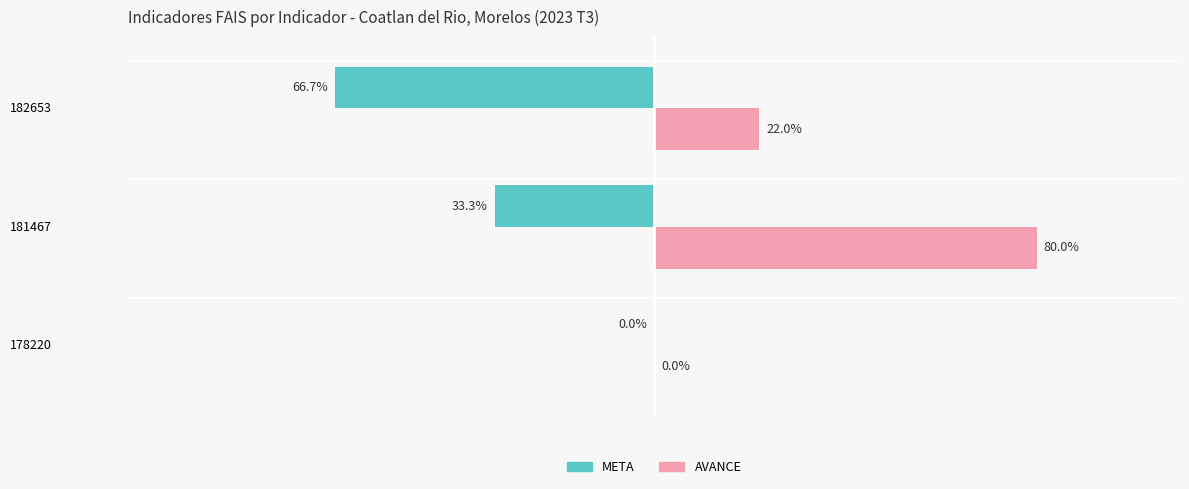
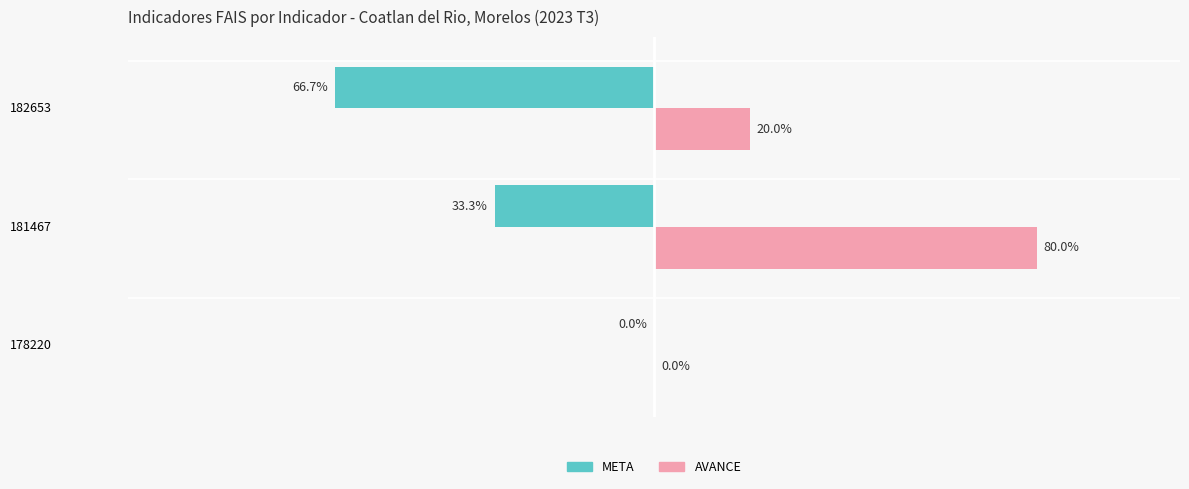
  {
    "META": {
      "178220": "0.0%"
    },
    "AVANCE": {
-     "182653": "22.0%",
+     "182653": "20.0%",
      "181467": "80.0%",
      "178220": "0.0%"
    }
  }
